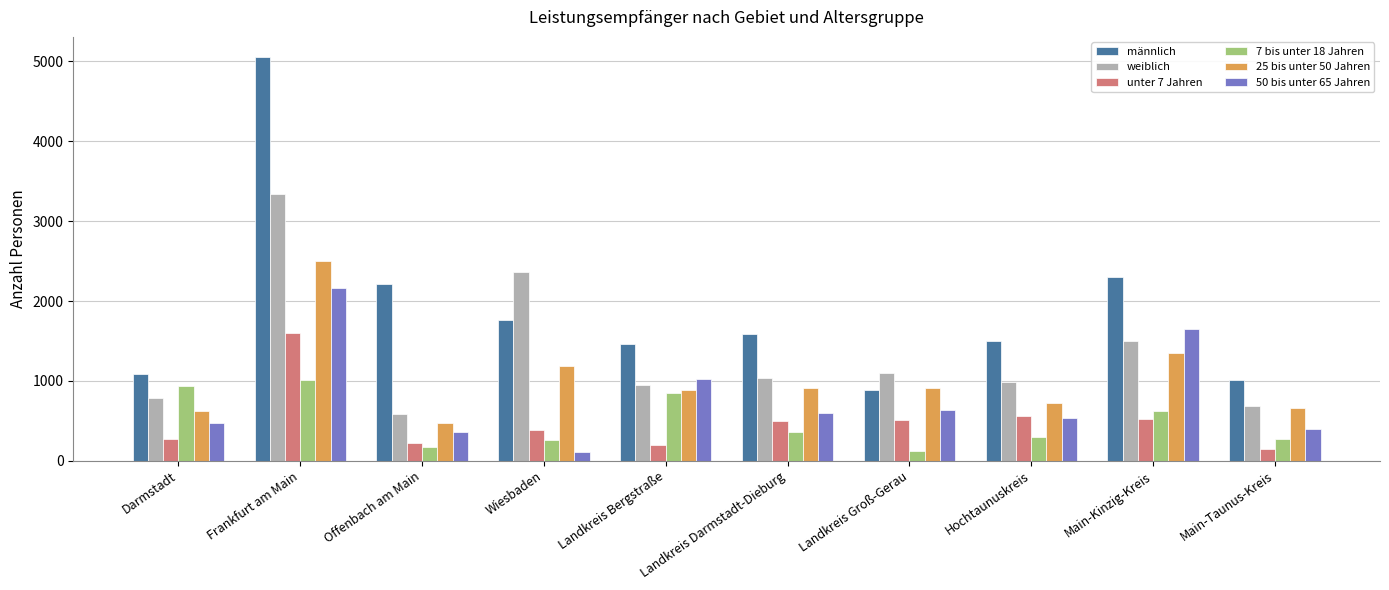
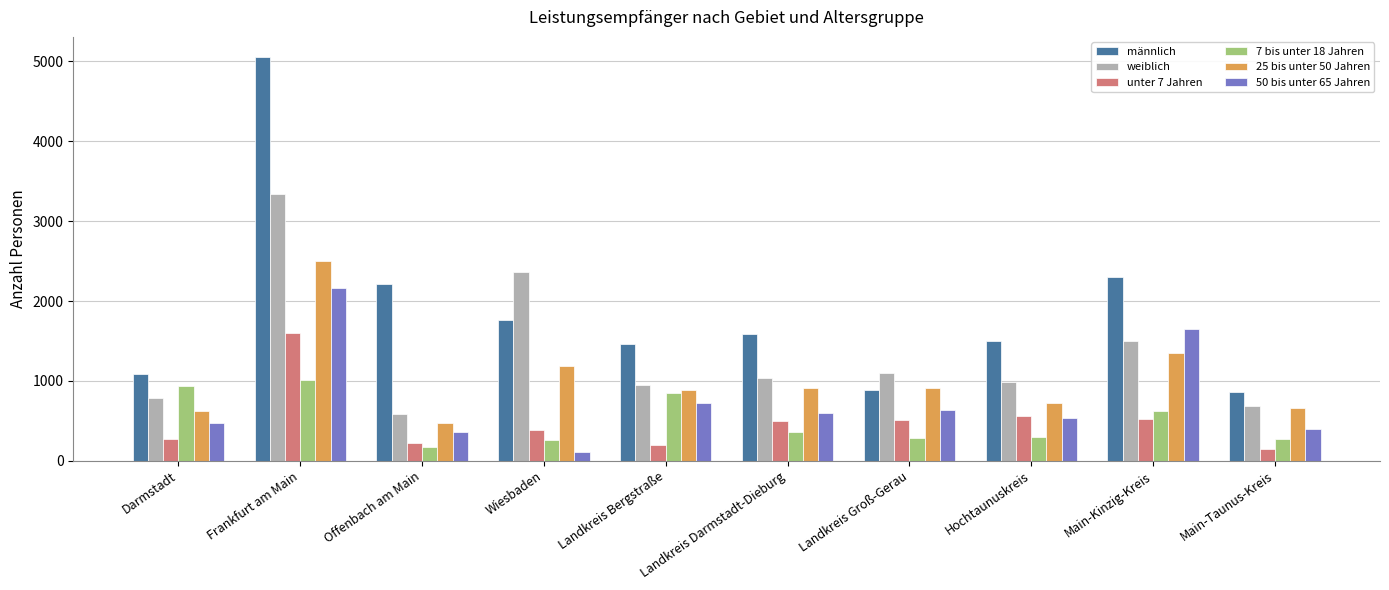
  {
    "männlich": {
      "Darmstadt": 1100,
      "Frankfurt am Main": 5100,
      "Offenbach am Main": 2200,
      "Wiesbaden": 1800,
      "Landkreis Bergstraße": 1500,
      "Landkreis Darmstadt-Dieburg": 1600,
      "Landkreis Groß-Gerau": 900,
      "Hochtaunuskreis": 1500,
      "Main-Kinzig-Kreis": 2300,
-     "Main-Taunus-Kreis": 1000
+     "Main-Taunus-Kreis": 900
    },
    "weiblich": {
      "Darmstadt": 800,
      "Frankfurt am Main": 3300,
      "Offenbach am Main": 600,
      "Wiesbaden": 2400,
      "Landkreis Bergstraße": 1000,
      "Landkreis Darmstadt-Dieburg": 1000,
      "Landkreis Groß-Gerau": 1100,
      "Hochtaunuskreis": 1000,
      "Main-Kinzig-Kreis": 1500,
      "Main-Taunus-Kreis": 700
    },
    "7 bis unter 18 Jahren": {
      "Darmstadt": 900,
      "Frankfurt am Main": 1000,
      "Offenbach am Main": 200,
      "Wiesbaden": 300,
      "Landkreis Bergstraße": 800,
      "Landkreis Darmstadt-Dieburg": 400,
-     "Landkreis Groß-Gerau": 100,
+     "Landkreis Groß-Gerau": 300,
      "Hochtaunuskreis": 300,
      "Main-Kinzig-Kreis": 600,
      "Main-Taunus-Kreis": 300
    },
    "50 bis unter 65 Jahren": {
      "Darmstadt": 500,
      "Frankfurt am Main": 2200,
      "Offenbach am Main": 400,
      "Wiesbaden": 100,
-     "Landkreis Bergstraße": 1000,
+     "Landkreis Bergstraße": 700,
      "Landkreis Darmstadt-Dieburg": 600,
      "Landkreis Groß-Gerau": 600,
      "Hochtaunuskreis": 500,
      "Main-Kinzig-Kreis": 1600,
      "Main-Taunus-Kreis": 400
    }
  }
